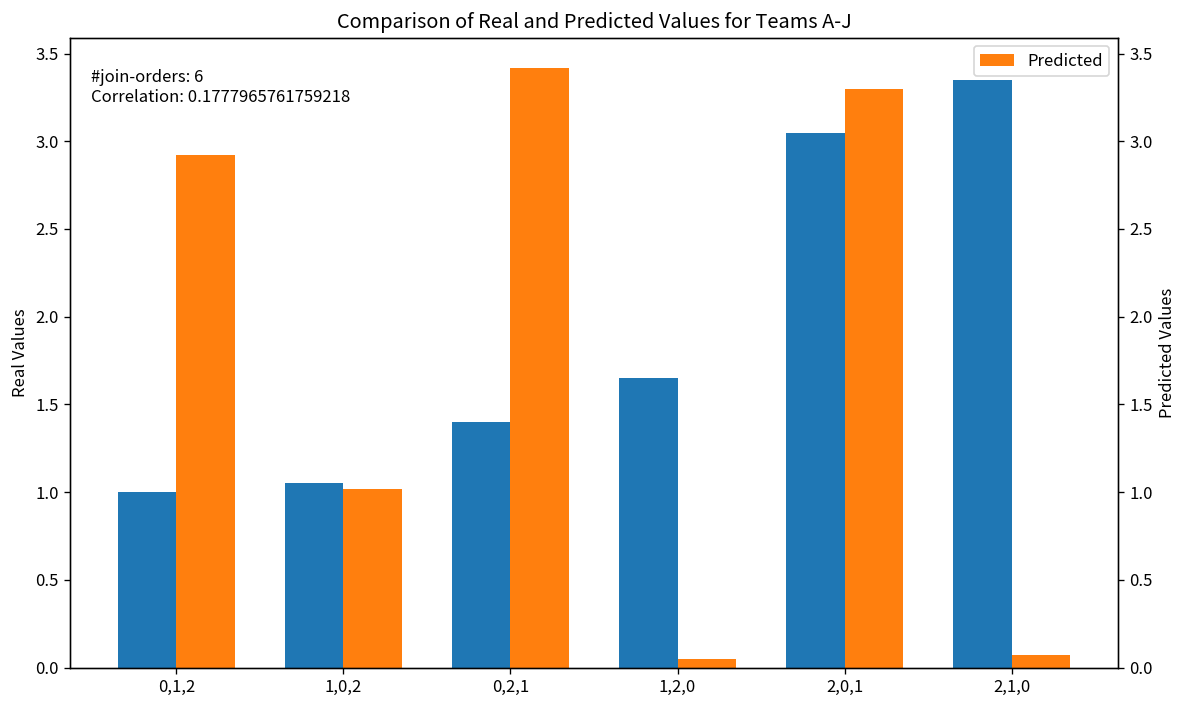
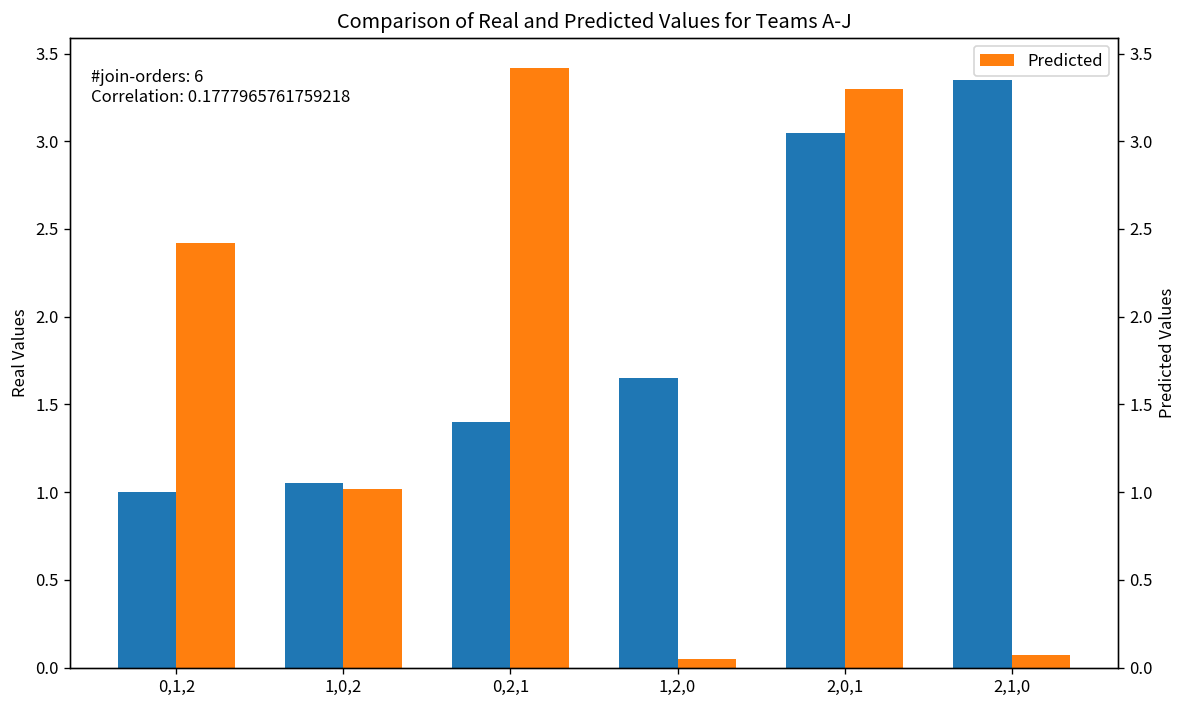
  {
    "Predicted": {
-     "0,1,2": 2.92,
+     "0,1,2": 2.42,
      "1,0,2": 1.02,
      "0,2,1": 3.42,
      "1,2,0": 0.05,
      "2,0,1": 3.30,
      "2,1,0": 0.07
    }
  }
